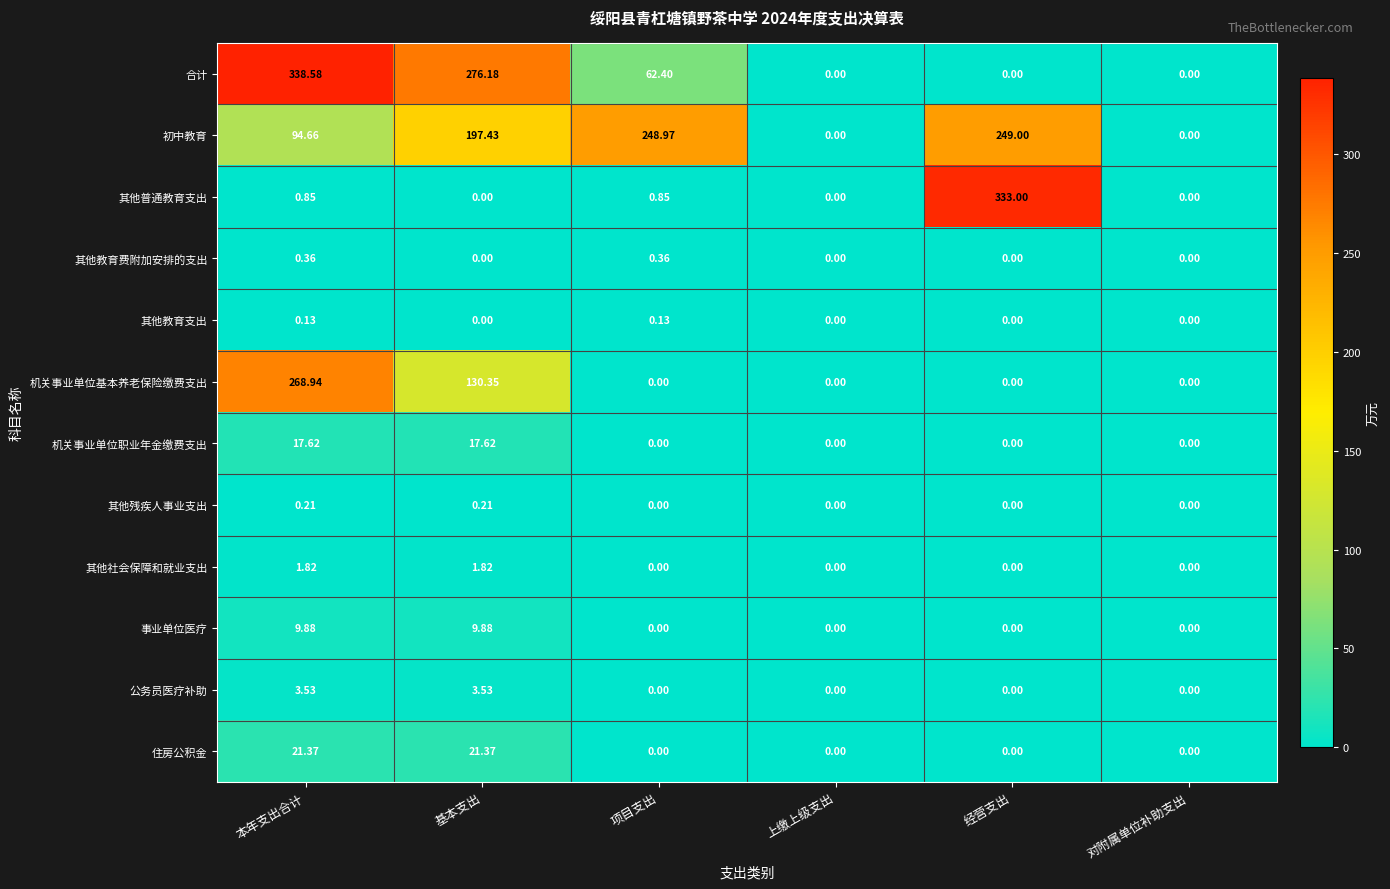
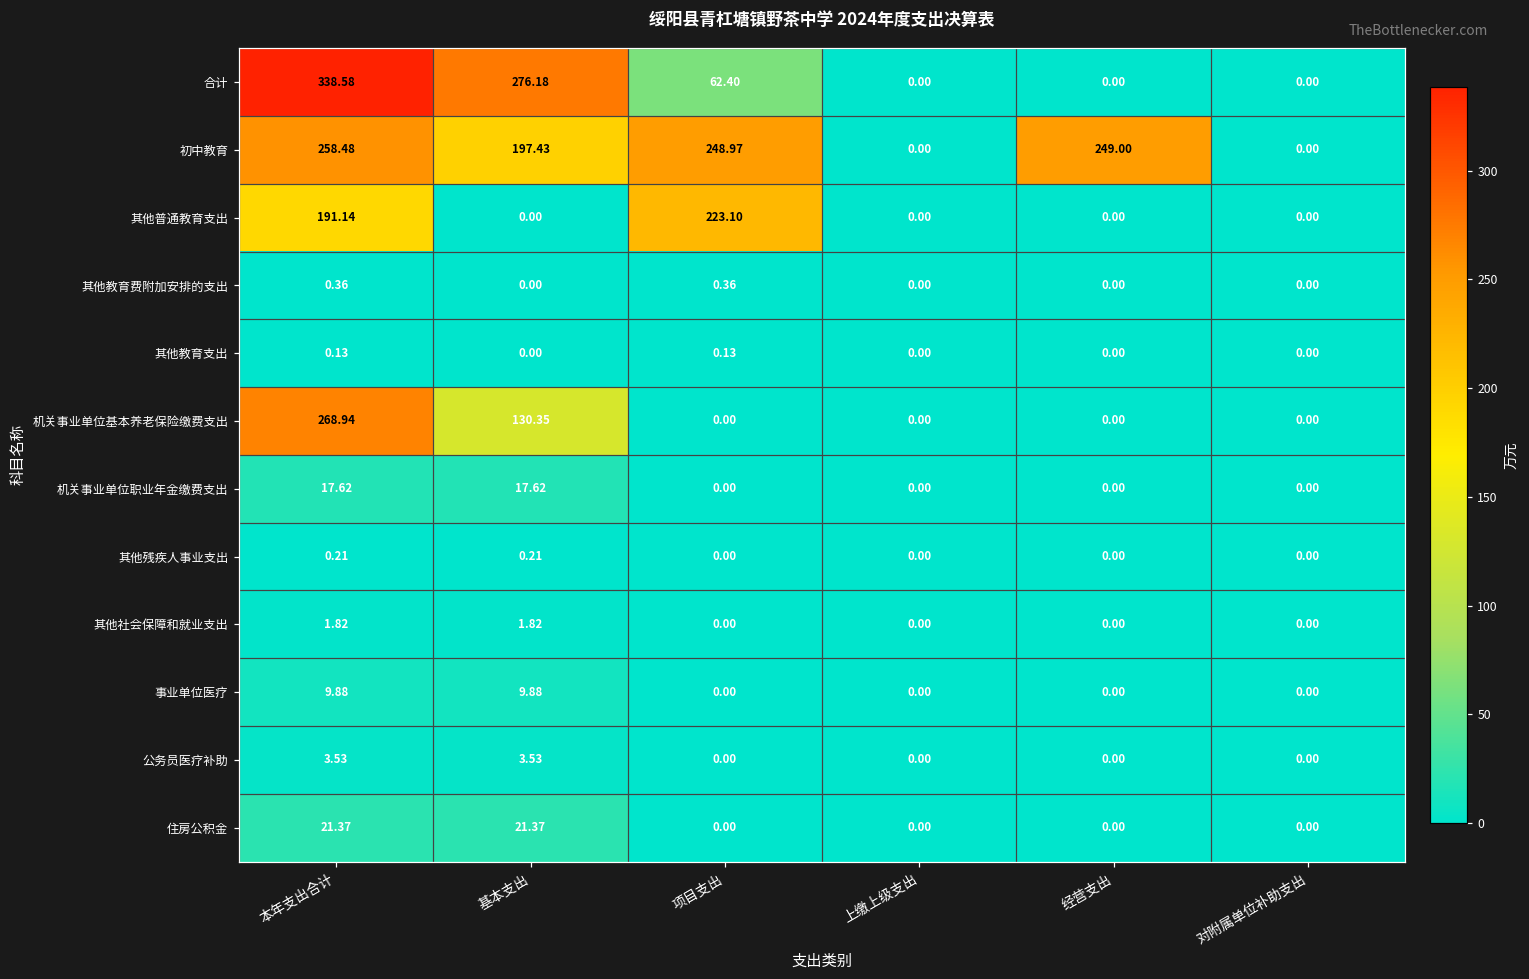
  {
    "合计": {
      "本年支出合计": 338.58,
      "基本支出": 276.18,
      "项目支出": 62.40,
      "上缴上级支出": 0.00,
      "经营支出": 0.00,
      "对附属单位补助支出": 0.00
    },
    "初中教育": {
-     "本年支出合计": 94.66,
+     "本年支出合计": 258.48,
      "基本支出": 197.43,
      "项目支出": 248.97,
      "上缴上级支出": 0.00,
      "经营支出": 249.00,
      "对附属单位补助支出": 0.00
    },
    "其他普通教育支出": {
-     "本年支出合计": 0.85,
+     "本年支出合计": 191.14,
      "基本支出": 0.00,
-     "项目支出": 0.85,
+     "项目支出": 223.10,
      "上缴上级支出": 0.00,
-     "经营支出": 333.00,
+     "经营支出": 0.00,
      "对附属单位补助支出": 0.00
    },
    "其他教育费附加安排的支出": {
      "本年支出合计": 0.36,
      "基本支出": 0.00,
      "项目支出": 0.36,
      "上缴上级支出": 0.00,
      "经营支出": 0.00,
      "对附属单位补助支出": 0.00
    },
    "其他教育支出": {
      "本年支出合计": 0.13,
      "基本支出": 0.00,
      "项目支出": 0.13,
      "上缴上级支出": 0.00,
      "经营支出": 0.00,
      "对附属单位补助支出": 0.00
    },
    "机关事业单位基本养老保险缴费支出": {
      "本年支出合计": 268.94,
      "基本支出": 130.35,
      "项目支出": 0.00,
      "上缴上级支出": 0.00,
      "经营支出": 0.00,
      "对附属单位补助支出": 0.00
    },
    "机关事业单位职业年金缴费支出": {
      "本年支出合计": 17.62,
      "基本支出": 17.62,
      "项目支出": 0.00,
      "上缴上级支出": 0.00,
      "经营支出": 0.00,
      "对附属单位补助支出": 0.00
    },
    "其他残疾人事业支出": {
      "本年支出合计": 0.21,
      "基本支出": 0.21,
      "项目支出": 0.00,
      "上缴上级支出": 0.00,
      "经营支出": 0.00,
      "对附属单位补助支出": 0.00
    },
    "其他社会保障和就业支出": {
      "本年支出合计": 1.82,
      "基本支出": 1.82,
      "项目支出": 0.00,
      "上缴上级支出": 0.00,
      "经营支出": 0.00,
      "对附属单位补助支出": 0.00
    },
    "事业单位医疗": {
      "本年支出合计": 9.88,
      "基本支出": 9.88,
      "项目支出": 0.00,
      "上缴上级支出": 0.00,
      "经营支出": 0.00,
      "对附属单位补助支出": 0.00
    },
    "公务员医疗补助": {
      "本年支出合计": 3.53,
      "基本支出": 3.53,
      "项目支出": 0.00,
      "上缴上级支出": 0.00,
      "经营支出": 0.00,
      "对附属单位补助支出": 0.00
    },
    "住房公积金": {
      "本年支出合计": 21.37,
      "基本支出": 21.37,
      "项目支出": 0.00,
      "上缴上级支出": 0.00,
      "经营支出": 0.00,
      "对附属单位补助支出": 0.00
    }
  }
